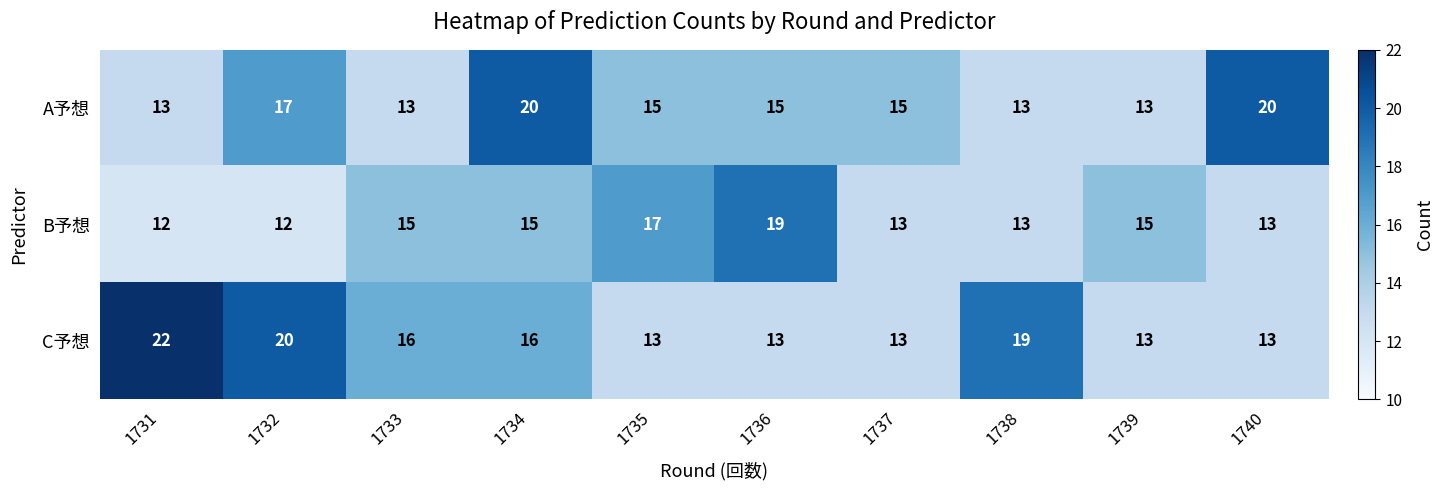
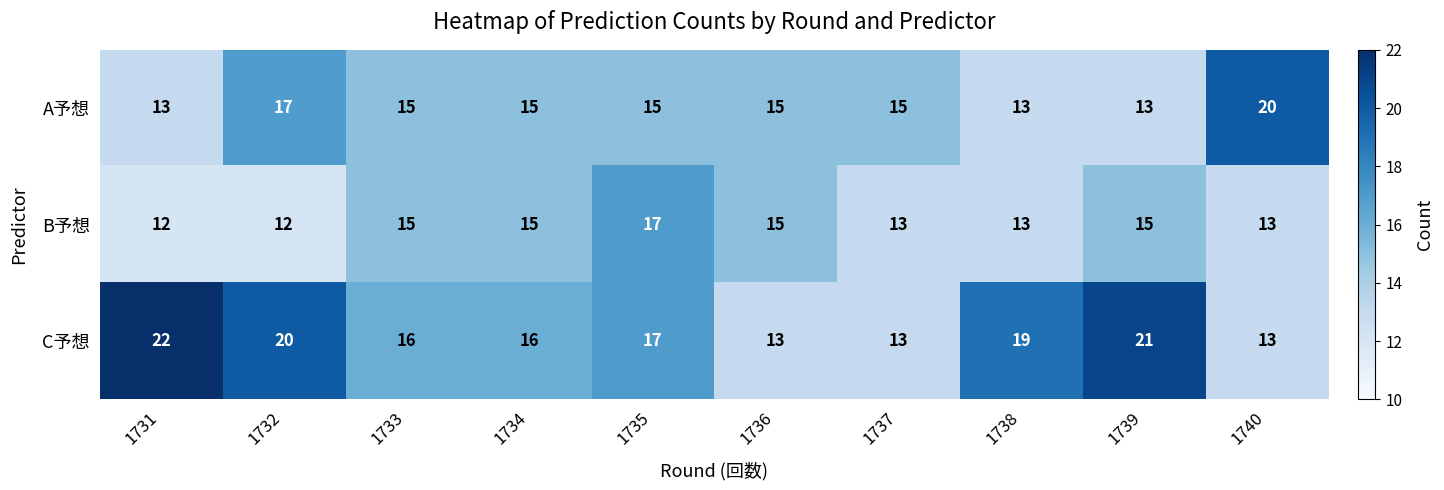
  {
    "A予想": {
      "1731": 13,
      "1732": 17,
-     "1733": 13,
-     "1734": 20,
+     "1733": 15,
+     "1734": 15,
      "1735": 15,
      "1736": 15,
      "1737": 15,
      "1738": 13,
      "1739": 13,
      "1740": 20
    },
    "B予想": {
      "1731": 12,
      "1732": 12,
      "1733": 15,
      "1734": 15,
      "1735": 17,
-     "1736": 19,
+     "1736": 15,
      "1737": 13,
      "1738": 13,
      "1739": 15,
      "1740": 13
    },
    "C予想": {
      "1731": 22,
      "1732": 20,
      "1733": 16,
      "1734": 16,
-     "1735": 13,
+     "1735": 17,
      "1736": 13,
      "1737": 13,
      "1738": 19,
-     "1739": 13,
+     "1739": 21,
      "1740": 13
    }
  }
